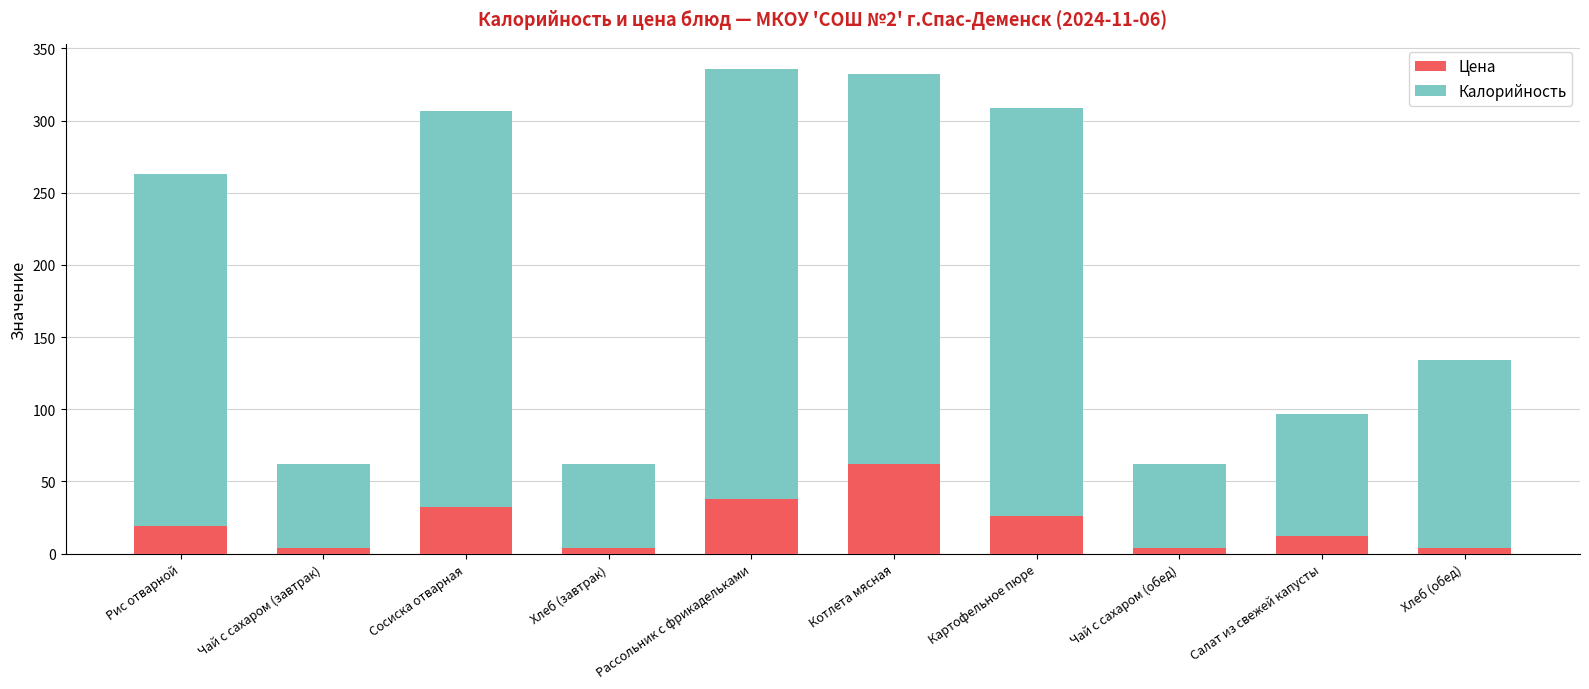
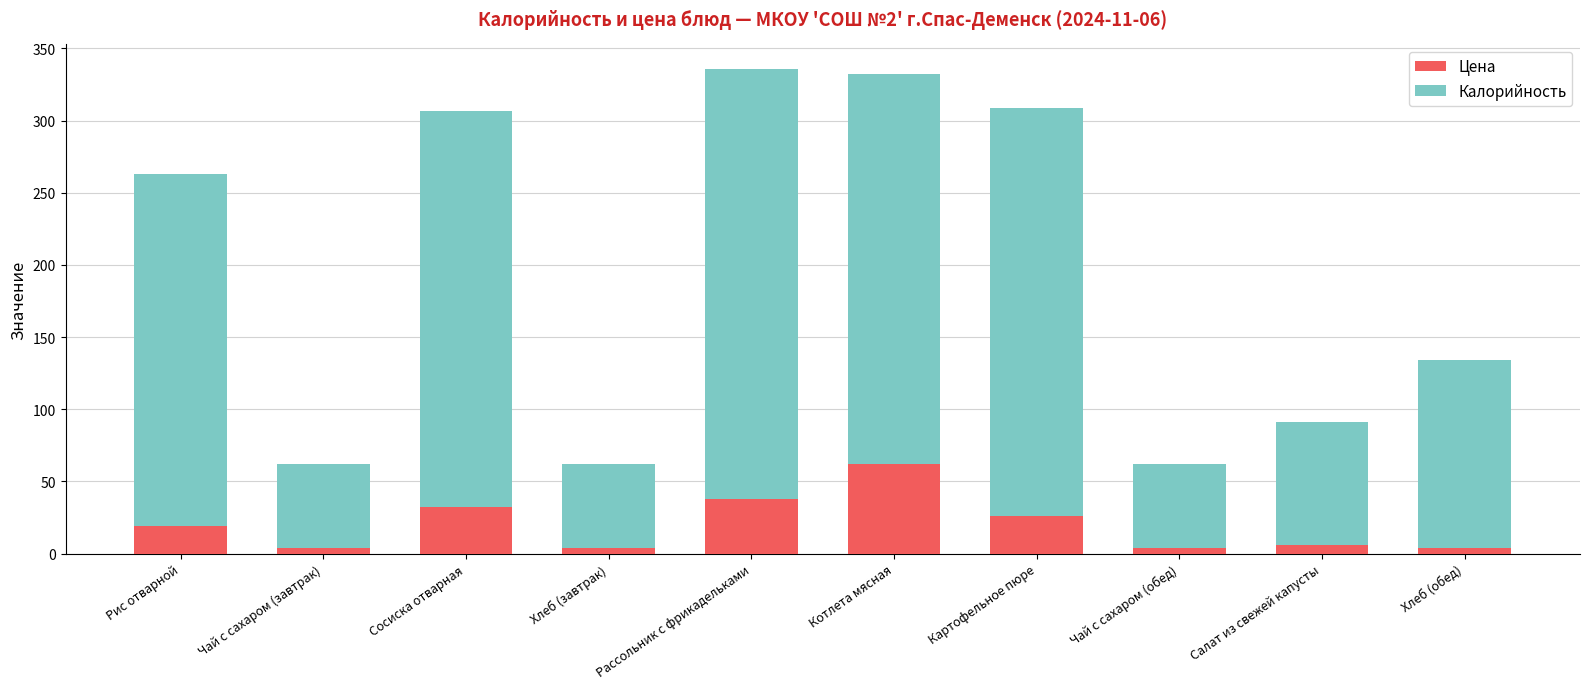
  {
    "Цена": {
      "Рис отварной": 19,
      "Чай с сахаром (завтрак)": 4,
      "Сосиска отварная": 32,
      "Хлеб (завтрак)": 4,
      "Рассольник с фрикадельками": 38,
      "Котлета мясная": 62,
      "Картофельное пюре": 26,
      "Чай с сахаром (обед)": 4,
-     "Салат из свежей капусты": 12,
+     "Салат из свежей капусты": 6,
      "Хлеб (обед)": 4
    },
    "Калорийность": {
      "Рис отварной": 244,
      "Чай с сахаром (завтрак)": 58,
      "Сосиска отварная": 275,
      "Хлеб (завтрак)": 58,
      "Рассольник с фрикадельками": 298,
      "Котлета мясная": 270,
      "Картофельное пюре": 283,
      "Чай с сахаром (обед)": 58,
      "Салат из свежей капусты": 85,
      "Хлеб (обед)": 130
    }
  }
